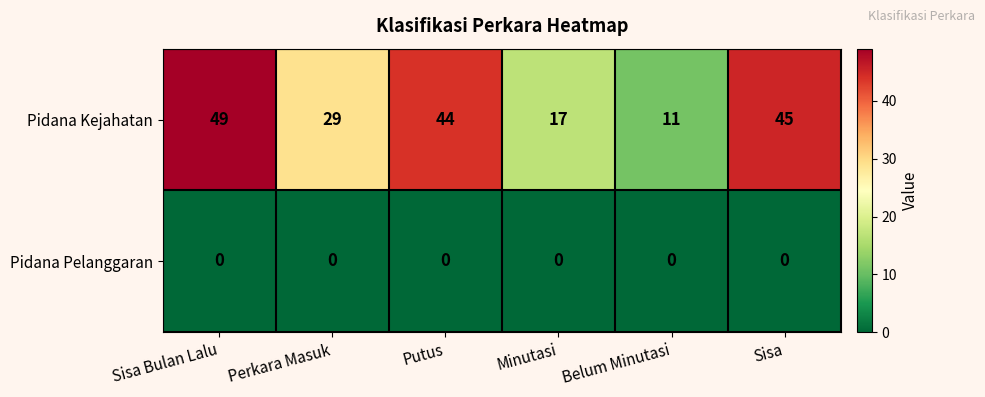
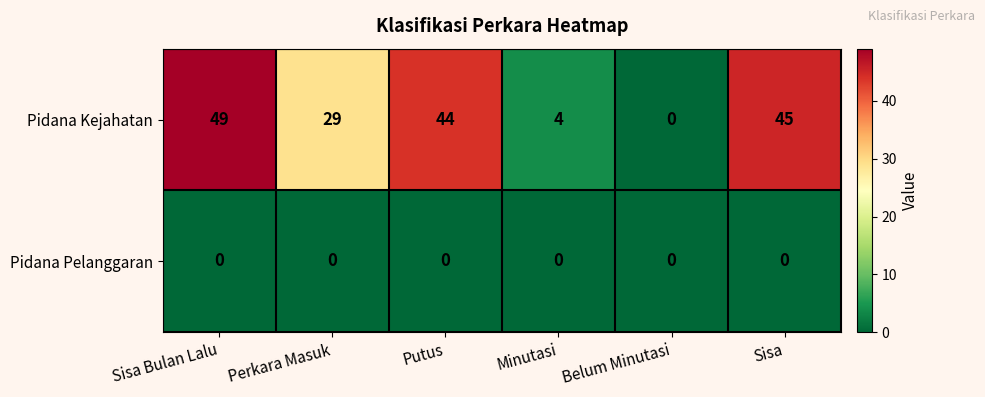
  {
    "Pidana Kejahatan": {
      "Sisa Bulan Lalu": 49,
      "Perkara Masuk": 29,
      "Putus": 44,
-     "Minutasi": 17,
-     "Belum Minutasi": 11,
+     "Minutasi": 4,
+     "Belum Minutasi": 0,
      "Sisa": 45
    },
    "Pidana Pelanggaran": {
      "Sisa Bulan Lalu": 0,
      "Perkara Masuk": 0,
      "Putus": 0,
      "Minutasi": 0,
      "Belum Minutasi": 0,
      "Sisa": 0
    }
  }
